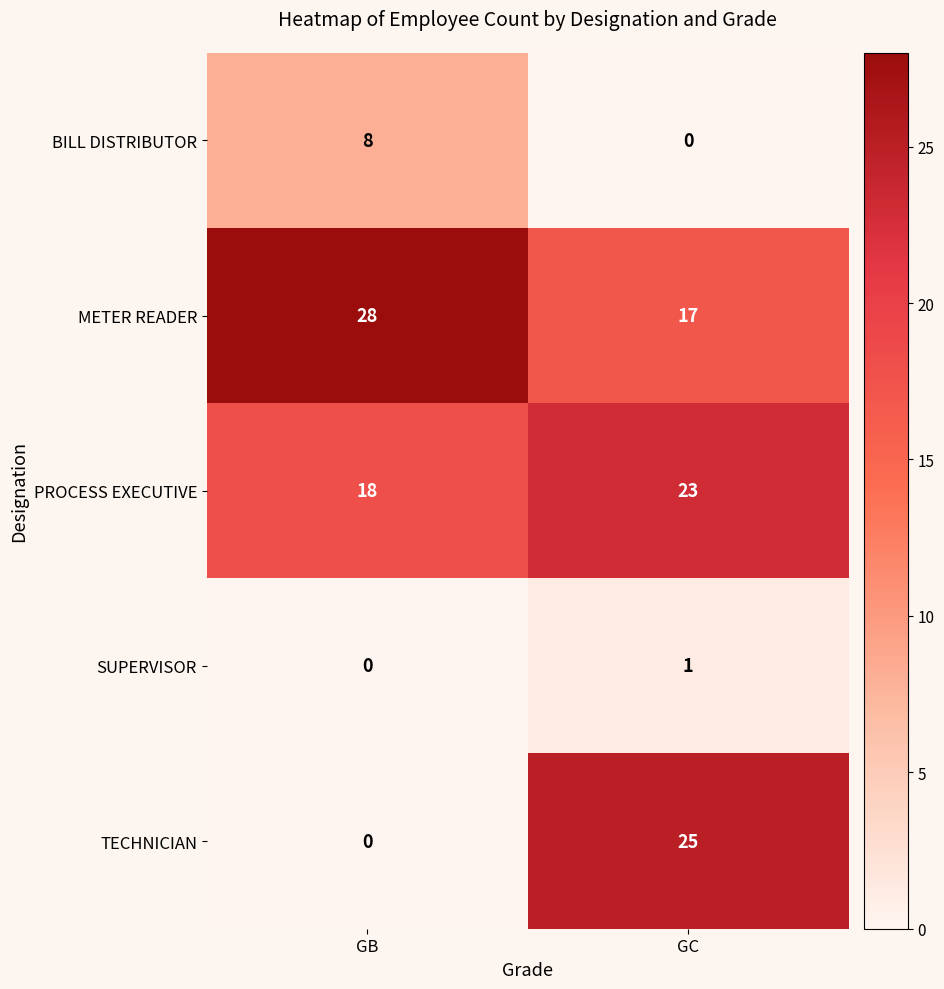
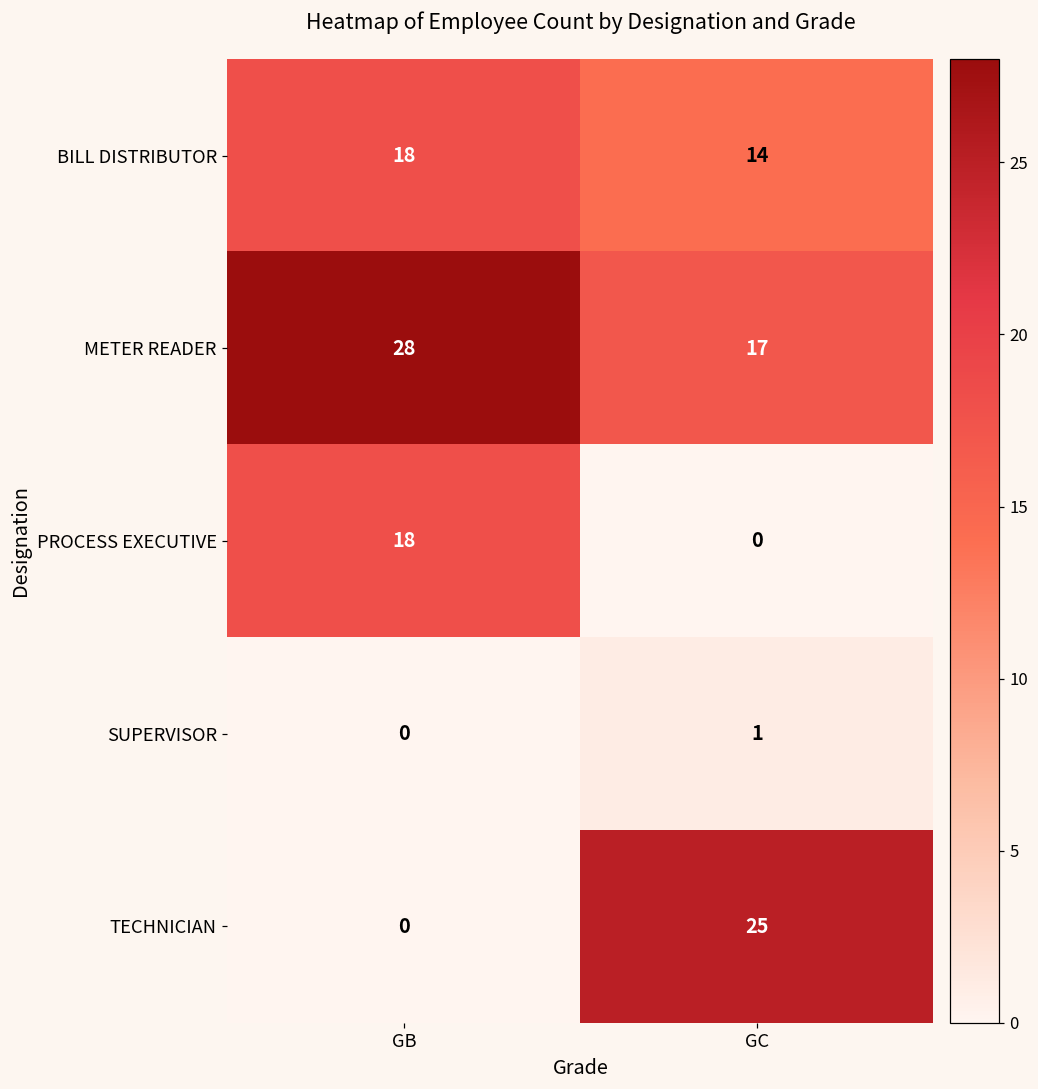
  {
    "BILL DISTRIBUTOR": {
-     "GB": 8,
-     "GC": 0
+     "GB": 18,
+     "GC": 14
    },
    "METER READER": {
      "GB": 28,
      "GC": 17
    },
    "PROCESS EXECUTIVE": {
      "GB": 18,
-     "GC": 23
+     "GC": 0
    },
    "SUPERVISOR": {
      "GB": 0,
      "GC": 1
    },
    "TECHNICIAN": {
      "GB": 0,
      "GC": 25
    }
  }
